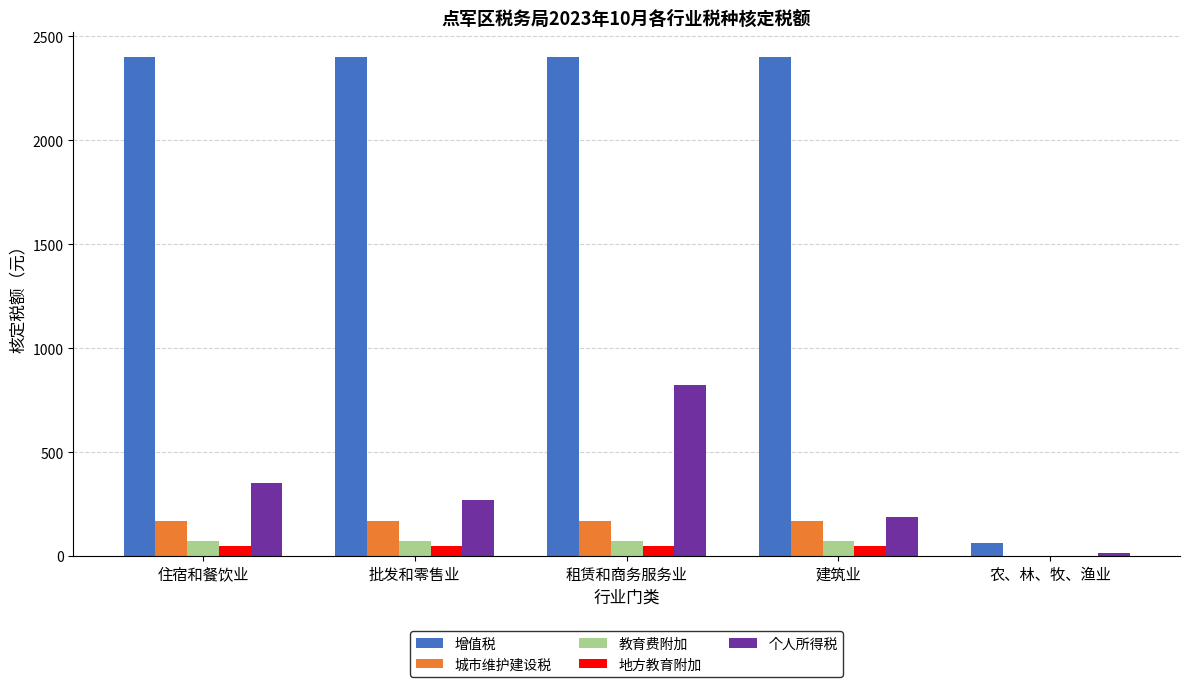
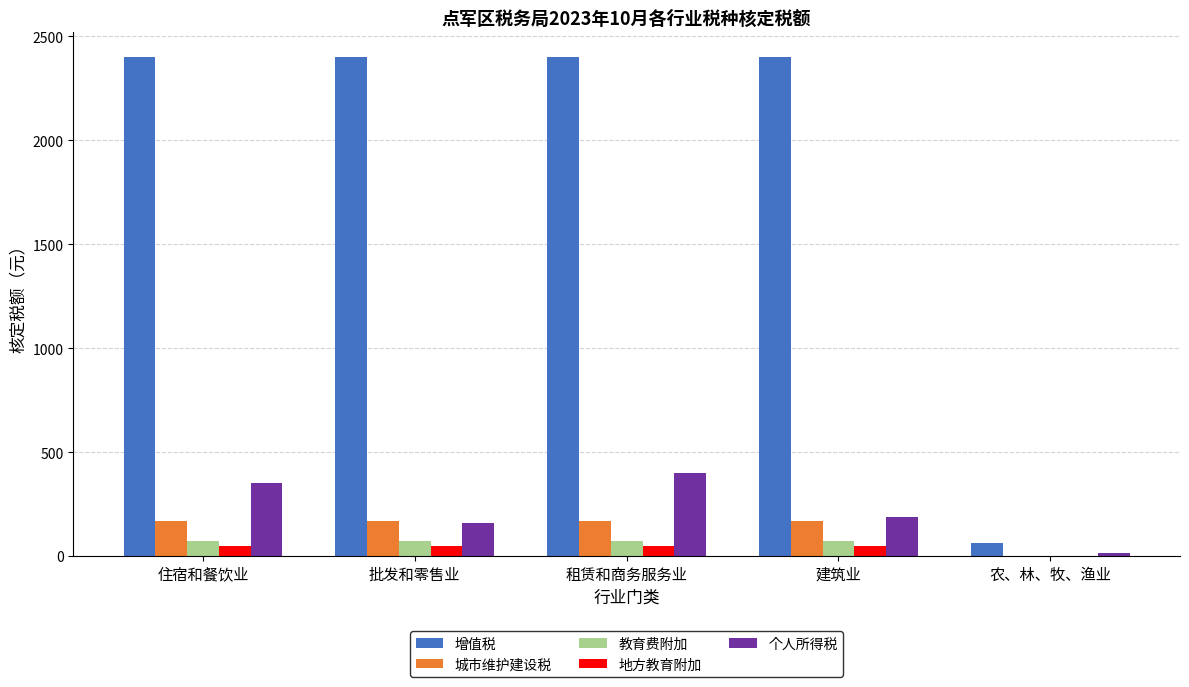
  {
    "增值税": {
      "住宿和餐饮业": 2400,
      "批发和零售业": 2400,
      "租赁和商务服务业": 2400,
      "建筑业": 2400,
      "农、林、牧、渔业": 60
    },
    "城市维护建设税": {
      "住宿和餐饮业": 170,
      "批发和零售业": 170,
      "租赁和商务服务业": 170,
      "建筑业": 170,
      "农、林、牧、渔业": 0
    },
    "教育费附加": {
      "住宿和餐饮业": 70,
      "批发和零售业": 70,
      "租赁和商务服务业": 70,
      "建筑业": 70,
      "农、林、牧、渔业": 0
    },
    "地方教育附加": {
      "住宿和餐饮业": 50,
      "批发和零售业": 50,
      "租赁和商务服务业": 50,
      "建筑业": 50,
      "农、林、牧、渔业": 0
    },
    "个人所得税": {
      "住宿和餐饮业": 350,
-     "批发和零售业": 270,
-     "租赁和商务服务业": 820,
+     "批发和零售业": 160,
+     "租赁和商务服务业": 400,
      "建筑业": 190,
      "农、林、牧、渔业": 20
    }
  }
